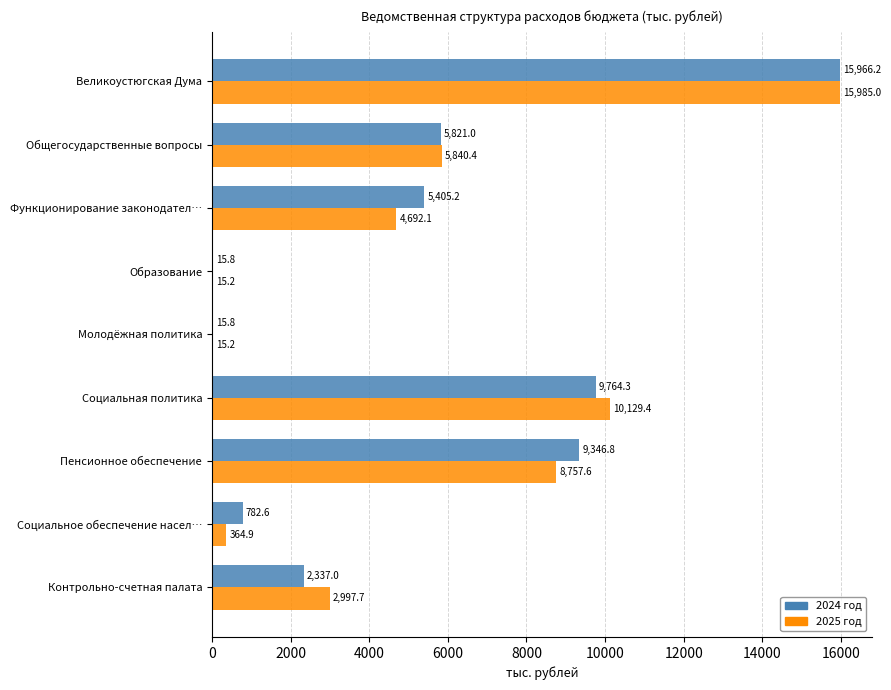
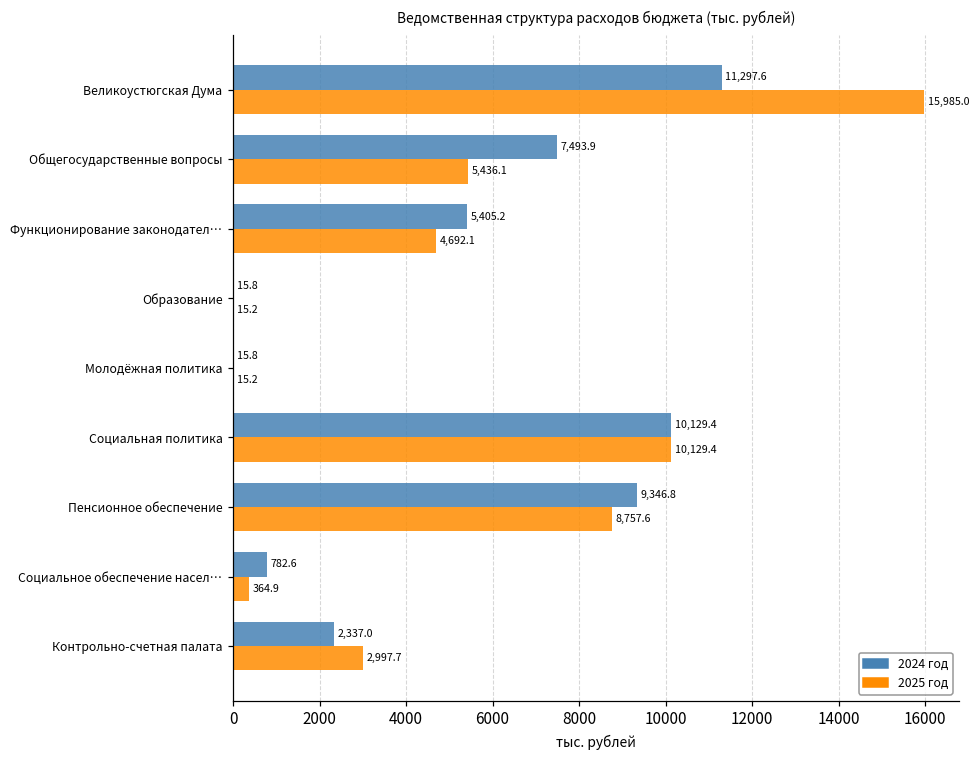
  {
    "2024 год": {
-     "Великоустюгская Дума": "15,966.2",
-     "Общегосударственные вопросы": "5,821.0",
+     "Великоустюгская Дума": "11,297.6",
+     "Общегосударственные вопросы": "7,493.9",
      "Функционирование законодател…": "5,405.2",
      "Образование": "15.8",
      "Молодёжная политика": "15.8",
-     "Социальная политика": "9,764.3",
+     "Социальная политика": "10,129.4",
      "Пенсионное обеспечение": "9,346.8",
      "Социальное обеспечение насел…": "782.6",
      "Контрольно-счетная палата": "2,337.0"
    },
    "2025 год": {
      "Великоустюгская Дума": "15,985.0",
-     "Общегосударственные вопросы": "5,840.4",
+     "Общегосударственные вопросы": "5,436.1",
      "Функционирование законодател…": "4,692.1",
      "Образование": "15.2",
      "Молодёжная политика": "15.2",
      "Социальная политика": "10,129.4",
      "Пенсионное обеспечение": "8,757.6",
      "Социальное обеспечение насел…": "364.9",
      "Контрольно-счетная палата": "2,997.7"
    }
  }
